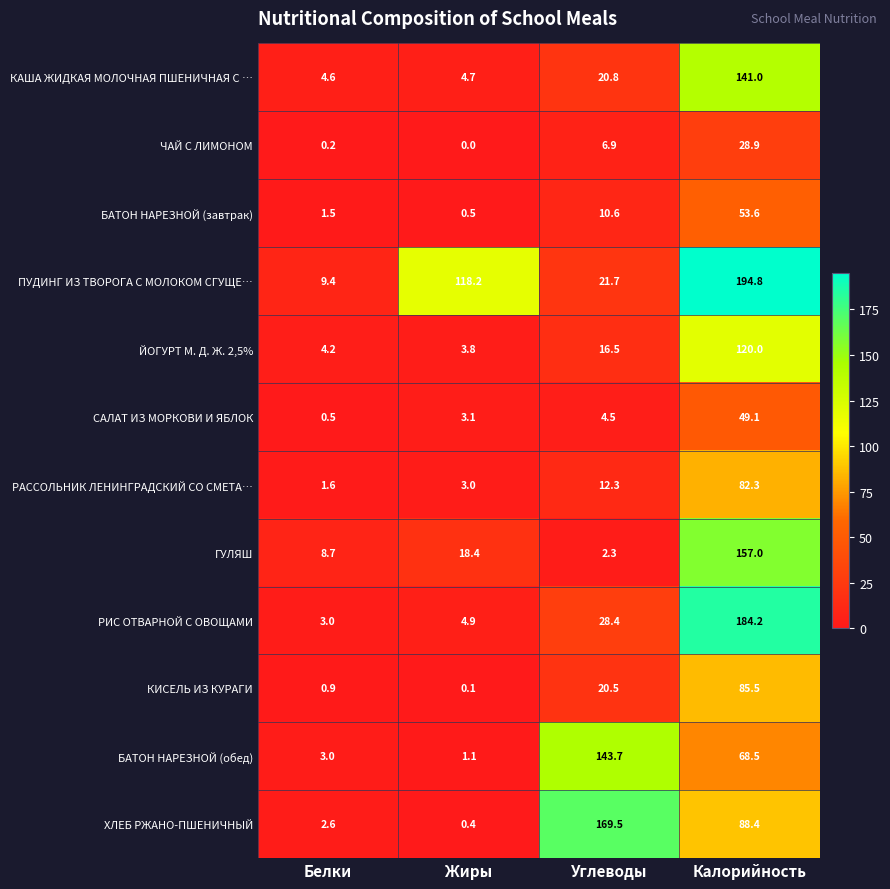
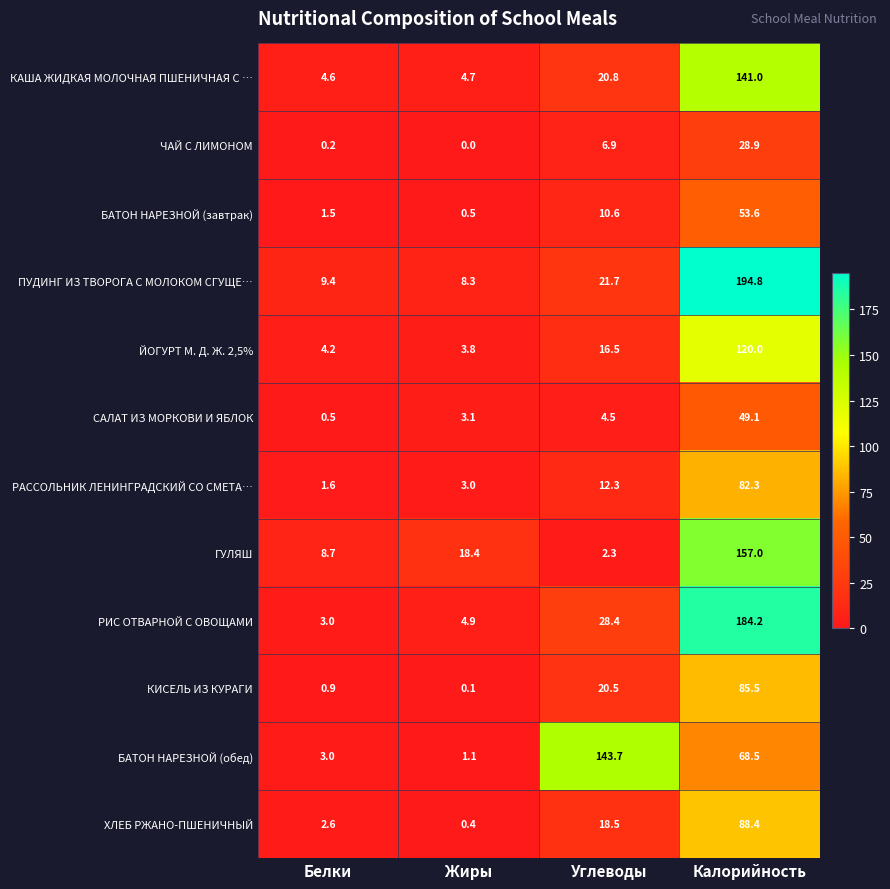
  {
    "КАША ЖИДКАЯ МОЛОЧНАЯ ПШЕНИЧНАЯ С …": {
      "Белки": 4.6,
      "Жиры": 4.7,
      "Углеводы": 20.8,
      "Калорийность": 141.0
    },
    "ЧАЙ С ЛИМОНОМ": {
      "Белки": 0.2,
      "Жиры": 0.0,
      "Углеводы": 6.9,
      "Калорийность": 28.9
    },
    "БАТОН НАРЕЗНОЙ (завтрак)": {
      "Белки": 1.5,
      "Жиры": 0.5,
      "Углеводы": 10.6,
      "Калорийность": 53.6
    },
    "ПУДИНГ ИЗ ТВОРОГА С МОЛОКОМ СГУЩЕ…": {
      "Белки": 9.4,
-     "Жиры": 118.2,
+     "Жиры": 8.3,
      "Углеводы": 21.7,
      "Калорийность": 194.8
    },
    "ЙОГУРТ М. Д. Ж. 2,5%": {
      "Белки": 4.2,
      "Жиры": 3.8,
      "Углеводы": 16.5,
      "Калорийность": 120.0
    },
    "САЛАТ ИЗ МОРКОВИ И ЯБЛОК": {
      "Белки": 0.5,
      "Жиры": 3.1,
      "Углеводы": 4.5,
      "Калорийность": 49.1
    },
    "РАССОЛЬНИК ЛЕНИНГРАДСКИЙ СО СМЕТА…": {
      "Белки": 1.6,
      "Жиры": 3.0,
      "Углеводы": 12.3,
      "Калорийность": 82.3
    },
    "ГУЛЯШ": {
      "Белки": 8.7,
      "Жиры": 18.4,
      "Углеводы": 2.3,
      "Калорийность": 157.0
    },
    "РИС ОТВАРНОЙ С ОВОЩАМИ": {
      "Белки": 3.0,
      "Жиры": 4.9,
      "Углеводы": 28.4,
      "Калорийность": 184.2
    },
    "КИСЕЛЬ ИЗ КУРАГИ": {
      "Белки": 0.9,
      "Жиры": 0.1,
      "Углеводы": 20.5,
      "Калорийность": 85.5
    },
    "БАТОН НАРЕЗНОЙ (обед)": {
      "Белки": 3.0,
      "Жиры": 1.1,
      "Углеводы": 143.7,
      "Калорийность": 68.5
    },
    "ХЛЕБ РЖАНО-ПШЕНИЧНЫЙ": {
      "Белки": 2.6,
      "Жиры": 0.4,
-     "Углеводы": 169.5,
+     "Углеводы": 18.5,
      "Калорийность": 88.4
    }
  }
